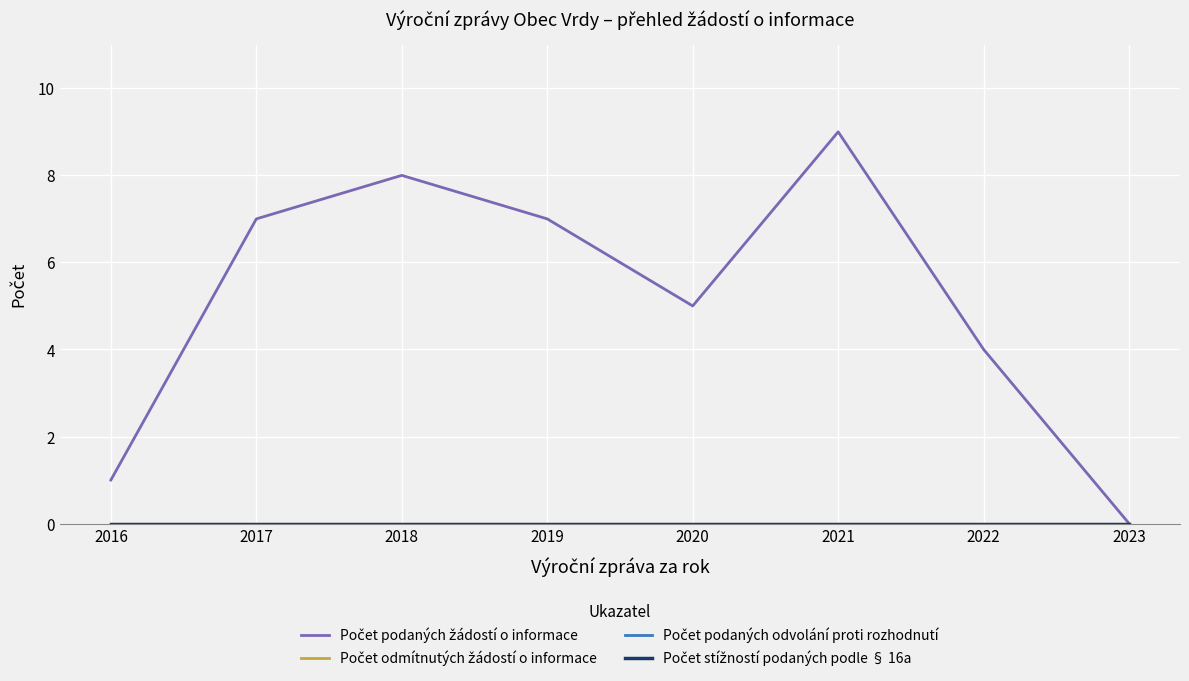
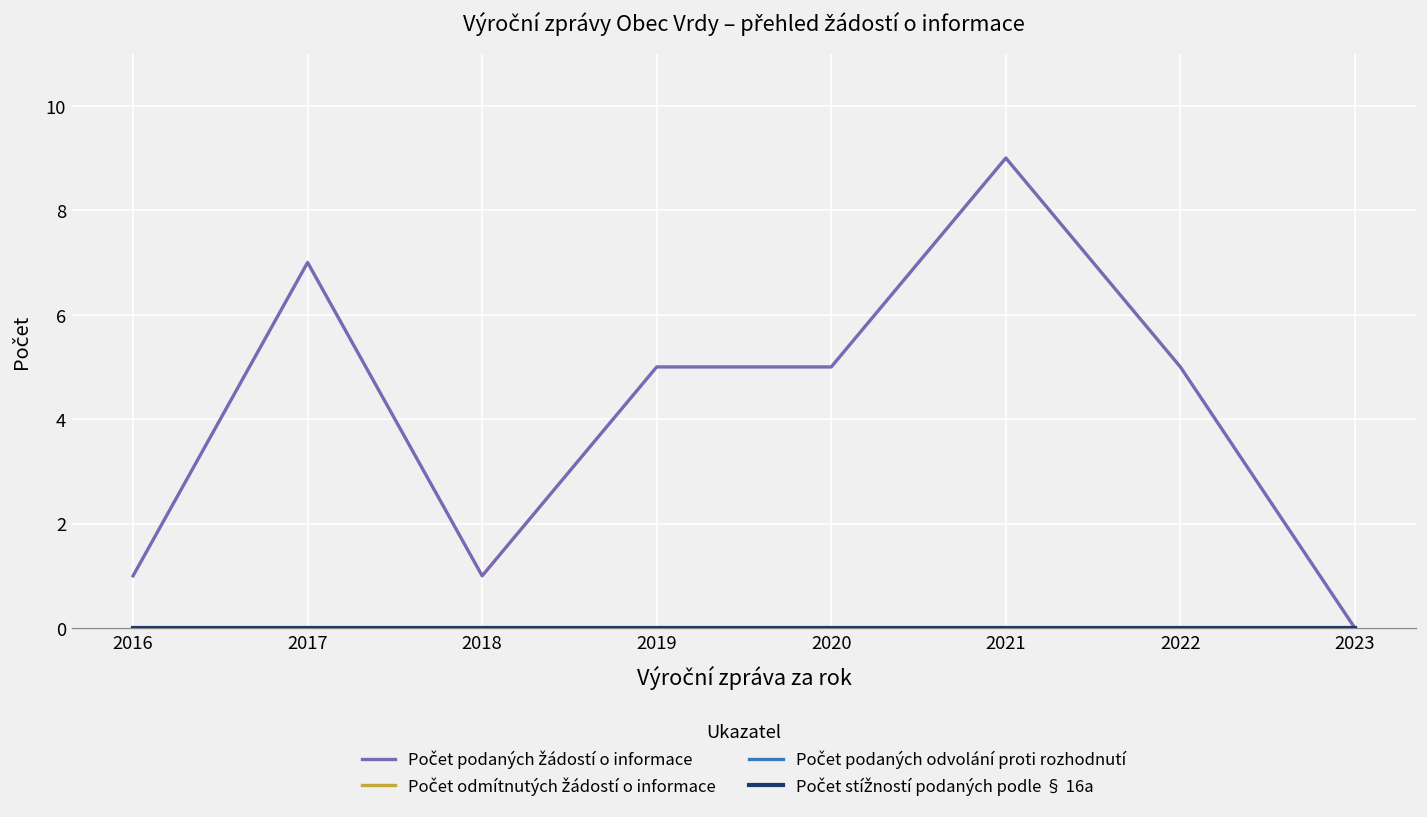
  {
    "Počet podaných žádostí o informace": {
      "2016": 1,
      "2017": 7,
-     "2018": 8,
-     "2019": 7,
+     "2018": 1,
+     "2019": 5,
      "2020": 5,
      "2021": 9,
-     "2022": 4
+     "2022": 5
    },
    "Počet stížností podaných podle § 16a": {
      "2016": 0,
      "2017": 0,
      "2018": 0,
      "2019": 0,
      "2020": 0,
      "2021": 0,
      "2022": 0
    }
  }
